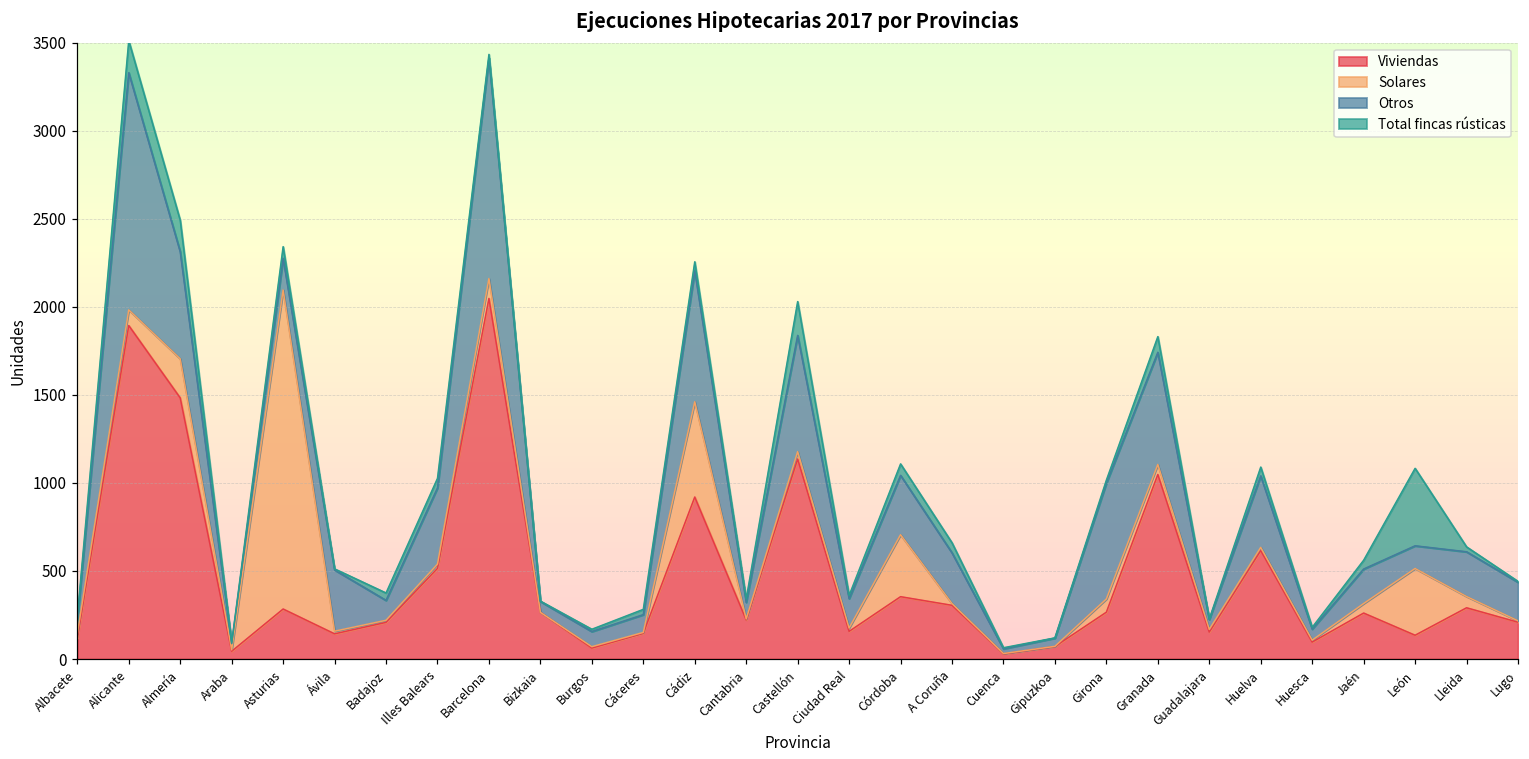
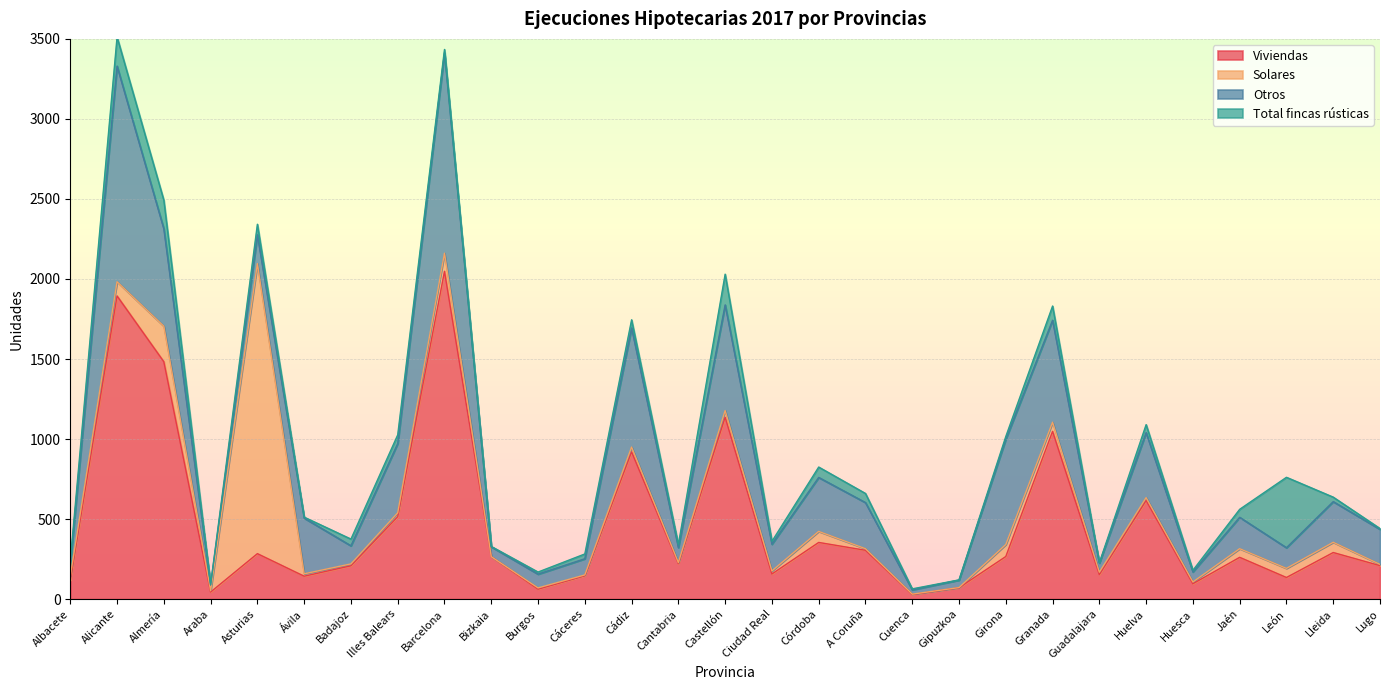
  {
    "Viviendas": {
      "Albacete": 120,
      "Alicante": 1890,
      "Almería": 1480,
      "Asturias": 280,
      "Illes Balears": 520,
      "Barcelona": 2050,
      "Cádiz": 920,
      "Castellón": 1140,
      "Ciudad Real": 160,
      "Córdoba": 350,
      "Girona": 270,
      "Granada": 1050,
      "Huelva": 620,
      "Jaén": 260,
      "León": 140,
      "Lleida": 290
    },
    "Solares": {
      "Albacete": 30,
      "Alicante": 90,
      "Almería": 220,
      "Asturias": 1810,
      "Illes Balears": 20,
      "Barcelona": 110,
-     "Cádiz": 540,
+     "Cádiz": 30,
      "Castellón": 40,
      "Ciudad Real": 20,
-     "Córdoba": 350,
+     "Córdoba": 70,
      "Girona": 80,
      "Granada": 60,
      "Huelva": 20,
      "Jaén": 50,
-     "León": 380,
+     "León": 60,
      "Lleida": 60
    }
  }
